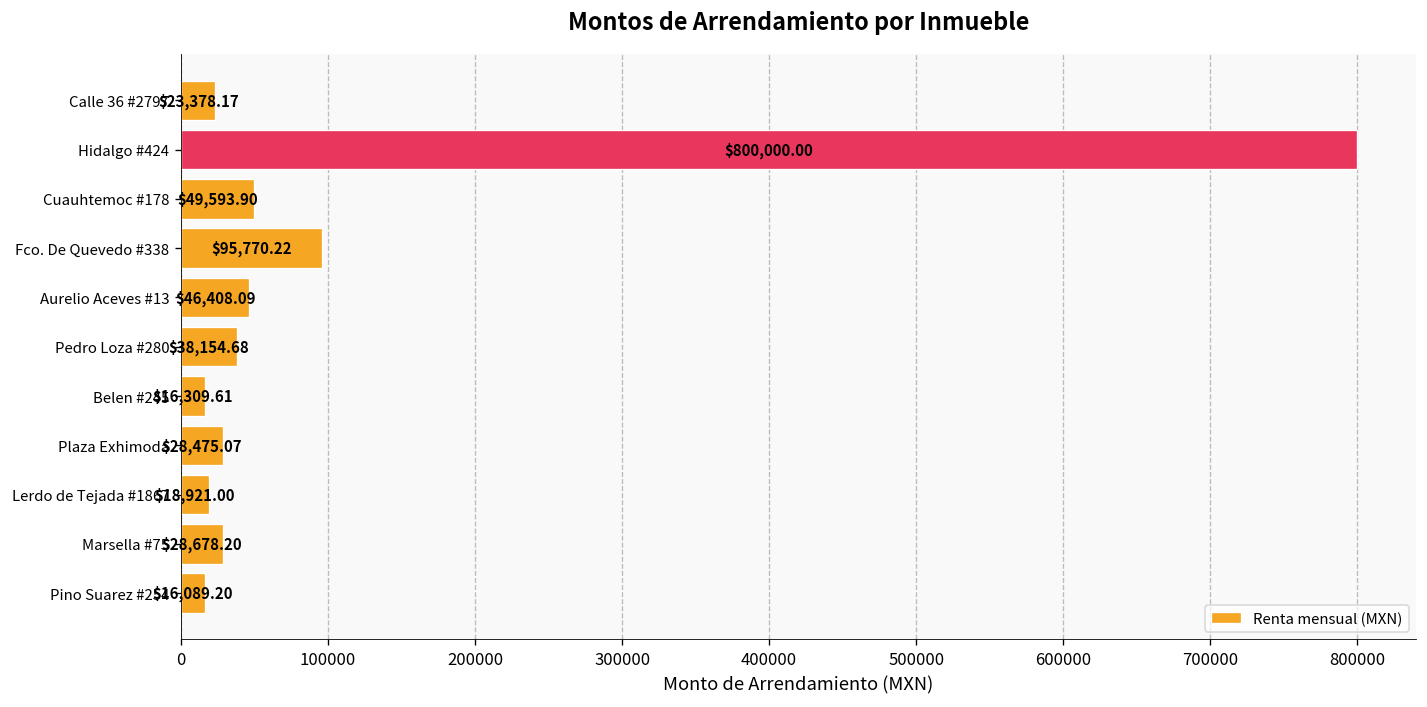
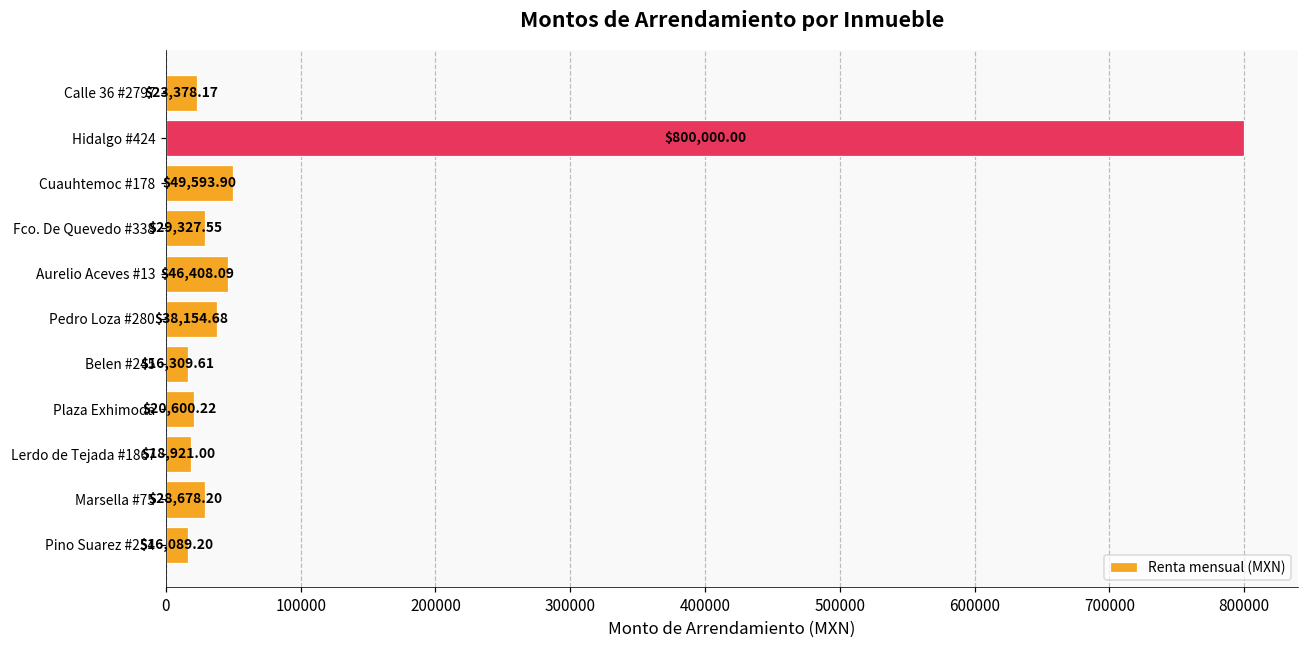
  {
    "Calle 36 #2797": "$23,378.17",
    "Hidalgo #424": "$800,000.00",
    "Cuauhtemoc #178": "$49,593.90",
-   "Fco. De Quevedo #338": "$95,770.22",
+   "Fco. De Quevedo #338": "$29,327.55",
    "Aurelio Aceves #13": "$46,408.09",
    "Pedro Loza #280": "$38,154.68",
    "Belen #245": "$16,309.61",
-   "Plaza Exhimoda": "$28,475.07",
+   "Plaza Exhimoda": "$20,600.22",
    "Lerdo de Tejada #1867": "$18,921.00",
    "Marsella #75": "$28,678.20",
    "Pino Suarez #254": "$16,089.20"
  }
